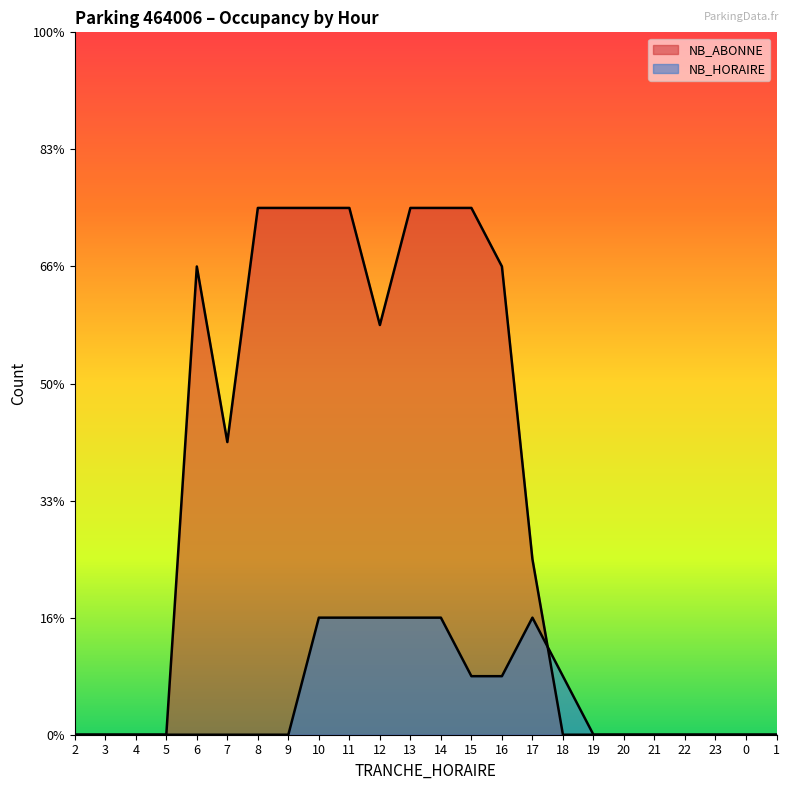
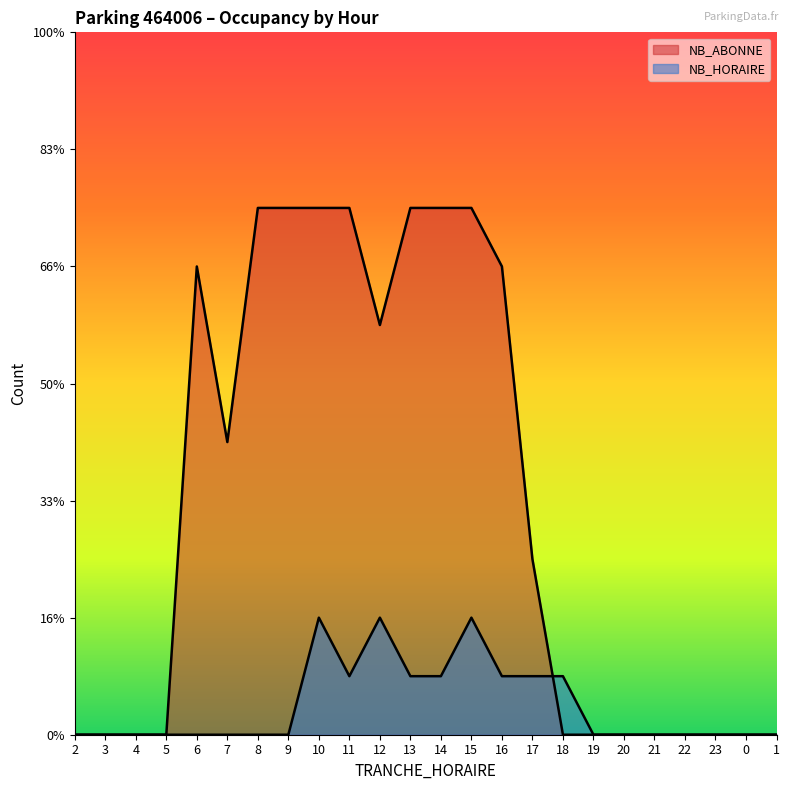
  {
    "NB_ABONNE": {
      "6": "67%",
      "7": "42%",
      "8": "75%",
      "9": "75%",
      "10": "75%",
      "11": "75%",
      "12": "58%",
      "13": "75%",
      "14": "75%",
      "15": "75%",
      "16": "67%",
      "17": "25%",
      "18": "0%"
    },
    "NB_HORAIRE": {
      "6": "0%",
      "7": "0%",
      "8": "0%",
      "9": "0%",
      "10": "17%",
-     "11": "17%",
+     "11": "8%",
      "12": "17%",
-     "13": "17%",
-     "14": "17%",
-     "15": "8%",
+     "13": "8%",
+     "14": "8%",
+     "15": "17%",
      "16": "8%",
-     "17": "17%",
+     "17": "8%",
      "18": "8%"
    }
  }
